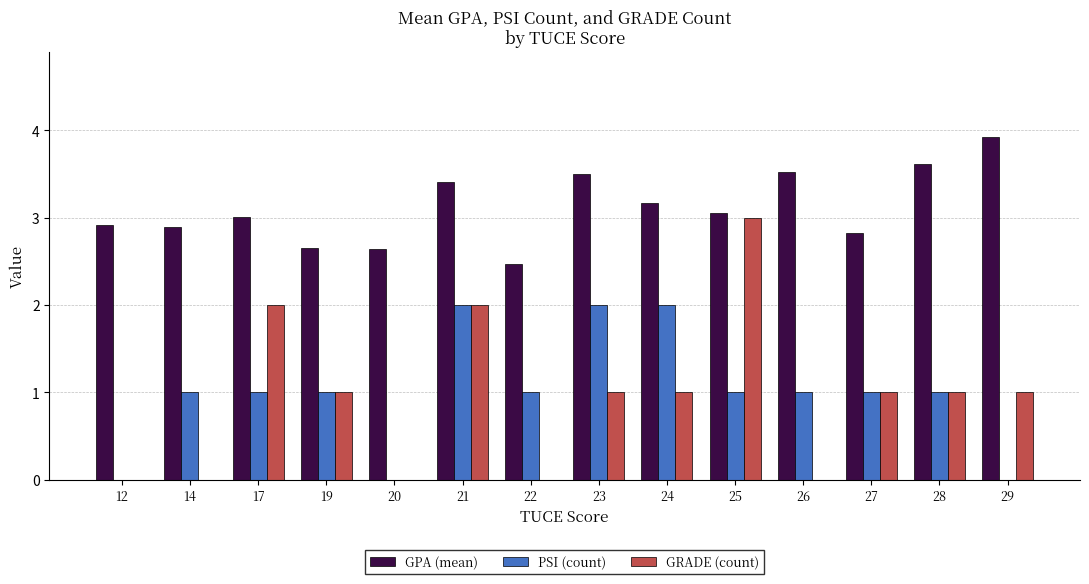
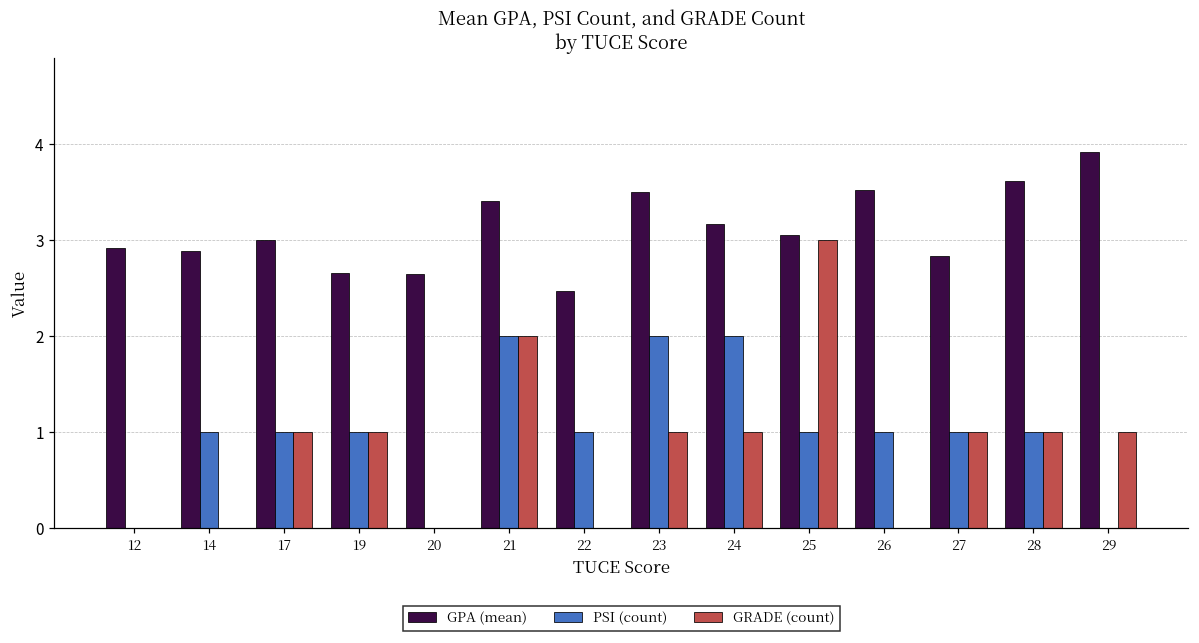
  {
    "GPA (mean)": {
      "12": 2.9,
      "14": 2.9,
      "17": 3,
      "19": 2.7,
      "20": 2.6,
      "21": 3.4,
      "22": 2.5,
      "23": 3.5,
      "24": 3.2,
      "25": 3.1,
      "26": 3.5,
      "27": 2.8,
      "28": 3.6,
      "29": 3.9
    },
    "PSI (count)": {
      "12": 0,
      "14": 1,
      "17": 1,
      "19": 1,
      "20": 0,
      "21": 2,
      "22": 1,
      "23": 2,
      "24": 2,
      "25": 1,
      "26": 1,
      "27": 1,
      "28": 1,
      "29": 0
    },
    "GRADE (count)": {
      "12": 0,
      "14": 0,
-     "17": 2,
+     "17": 1,
      "19": 1,
      "20": 0,
      "21": 2,
      "22": 0,
      "23": 1,
      "24": 1,
      "25": 3,
      "26": 0,
      "27": 1,
      "28": 1,
      "29": 1
    }
  }
